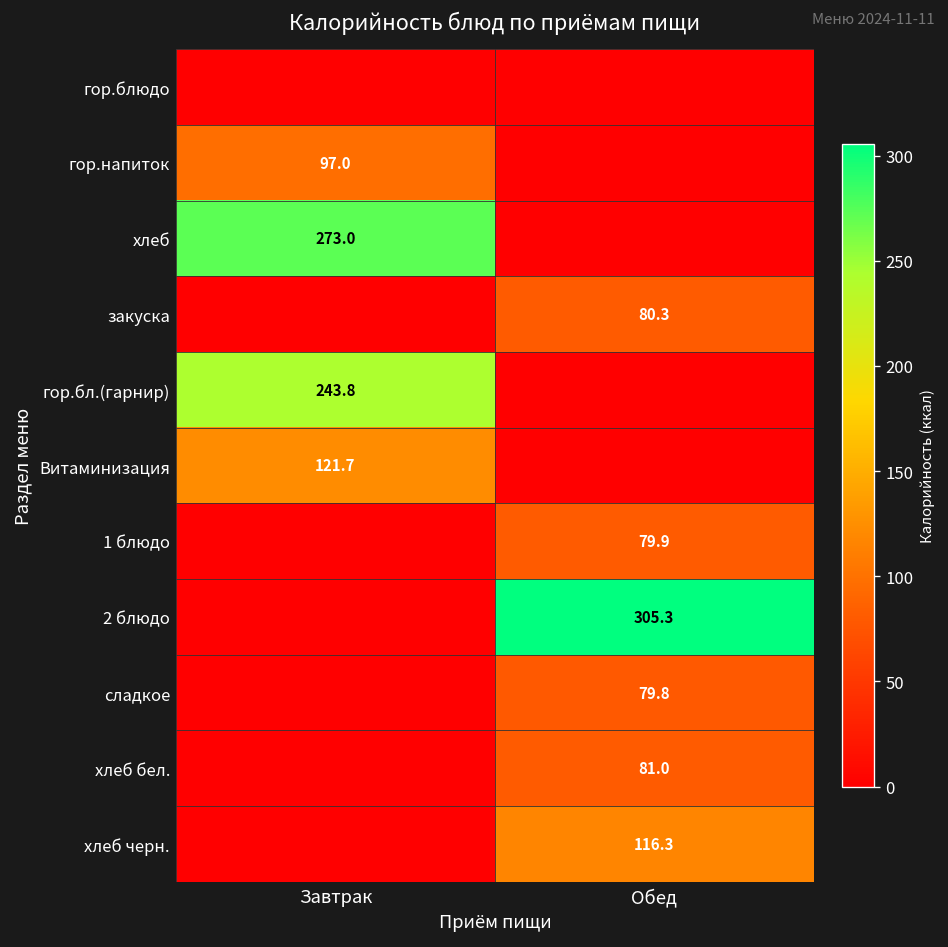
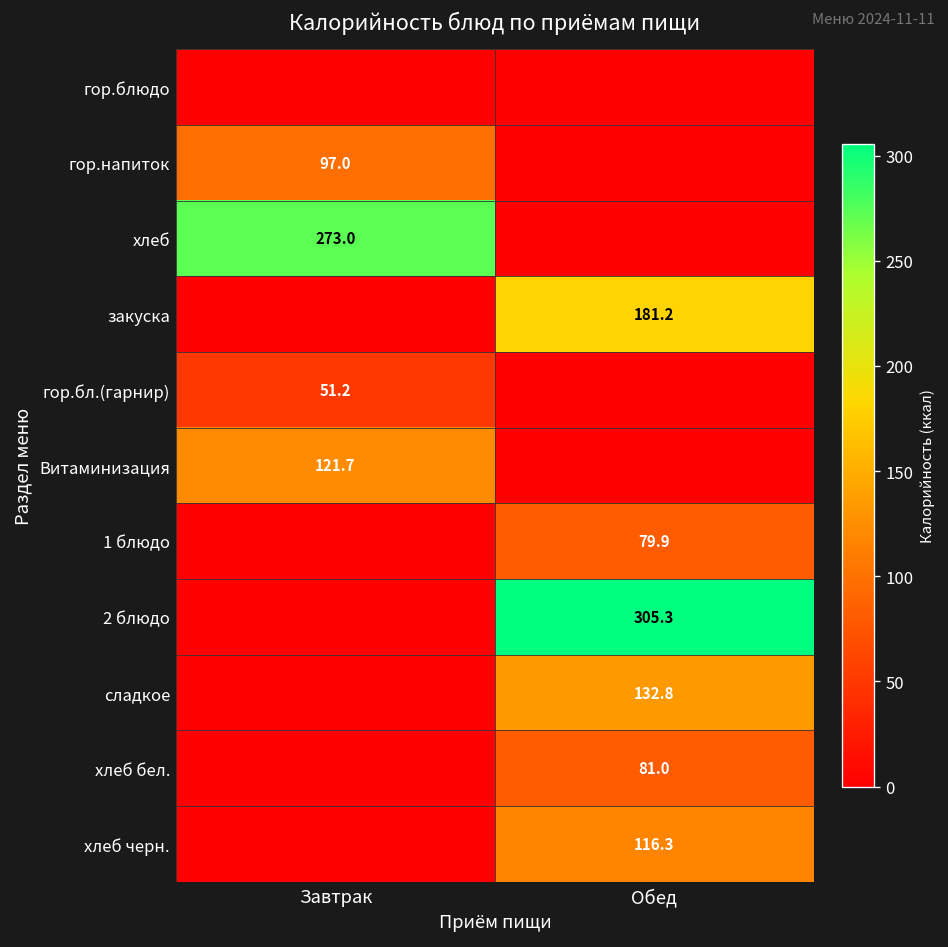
  {
    "гор.напиток": {
      "Завтрак": 97.0
    },
    "хлеб": {
      "Завтрак": 273.0
    },
    "закуска": {
-     "Обед": 80.3
+     "Обед": 181.2
    },
    "гор.бл.(гарнир)": {
-     "Завтрак": 243.8
+     "Завтрак": 51.2
    },
    "Витаминизация": {
      "Завтрак": 121.7
    },
    "1 блюдо": {
      "Обед": 79.9
    },
    "2 блюдо": {
      "Обед": 305.3
    },
    "сладкое": {
-     "Обед": 79.8
+     "Обед": 132.8
    },
    "хлеб бел.": {
      "Обед": 81.0
    },
    "хлеб черн.": {
      "Обед": 116.3
    }
  }
